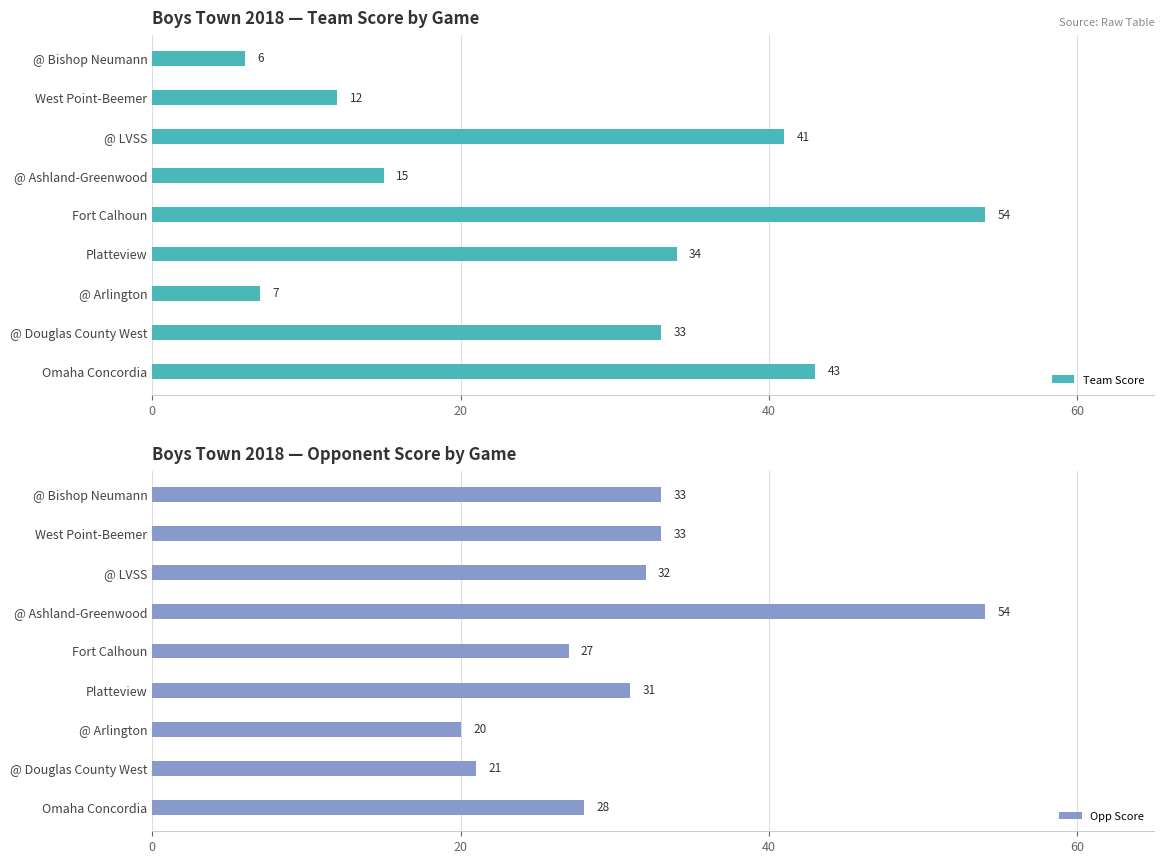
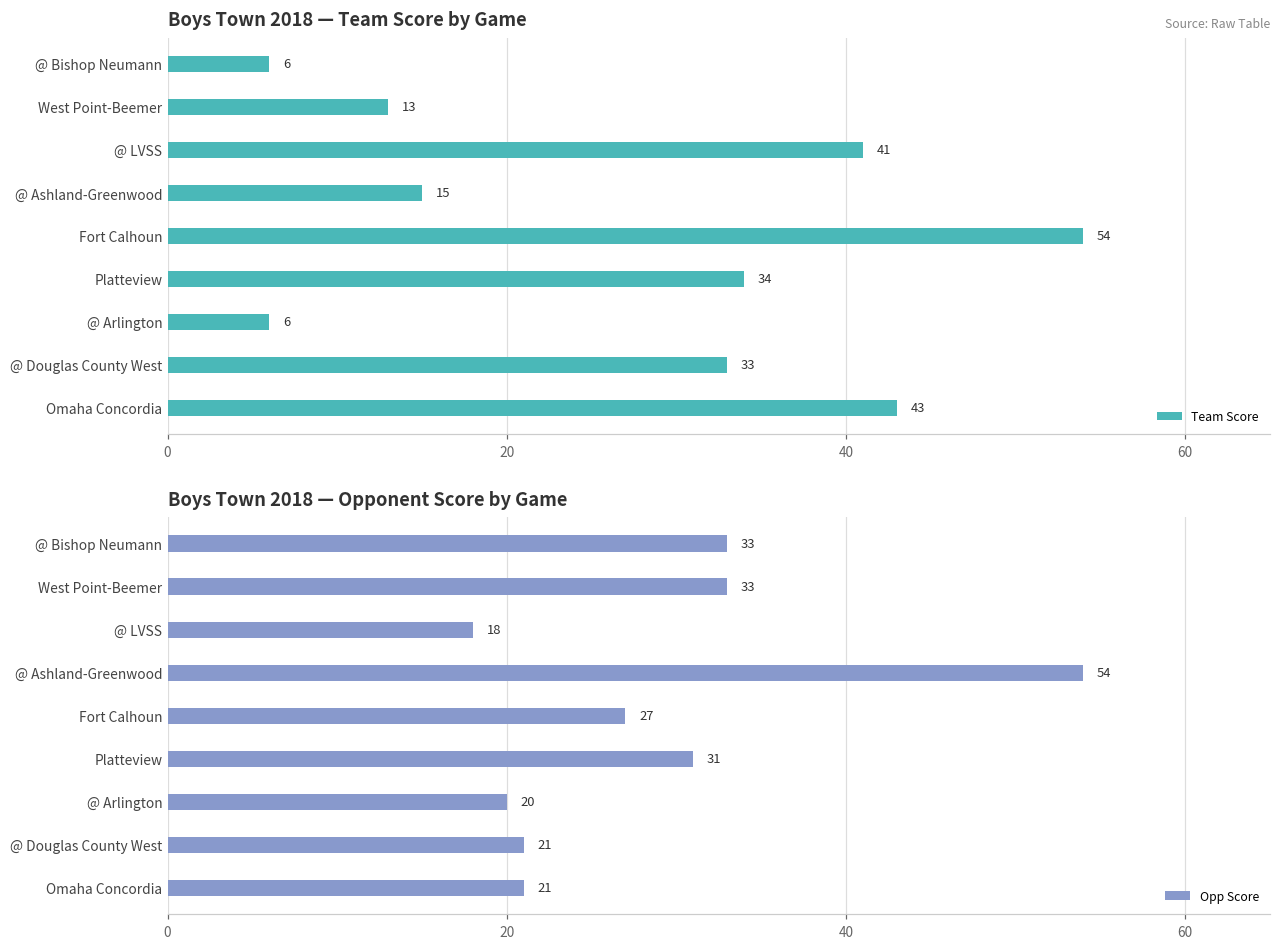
  {
    "Boys Town 2018 — Team Score by Game": {
      "@ Bishop Neumann": 6,
-     "West Point-Beemer": 12,
+     "West Point-Beemer": 13,
      "@ LVSS": 41,
      "@ Ashland-Greenwood": 15,
      "Fort Calhoun": 54,
      "Platteview": 34,
-     "@ Arlington": 7,
+     "@ Arlington": 6,
      "@ Douglas County West": 33,
      "Omaha Concordia": 43
    },
    "Boys Town 2018 — Opponent Score by Game": {
      "@ Bishop Neumann": 33,
      "West Point-Beemer": 33,
-     "@ LVSS": 32,
+     "@ LVSS": 18,
      "@ Ashland-Greenwood": 54,
      "Fort Calhoun": 27,
      "Platteview": 31,
      "@ Arlington": 20,
      "@ Douglas County West": 21,
-     "Omaha Concordia": 28
+     "Omaha Concordia": 21
    }
  }
